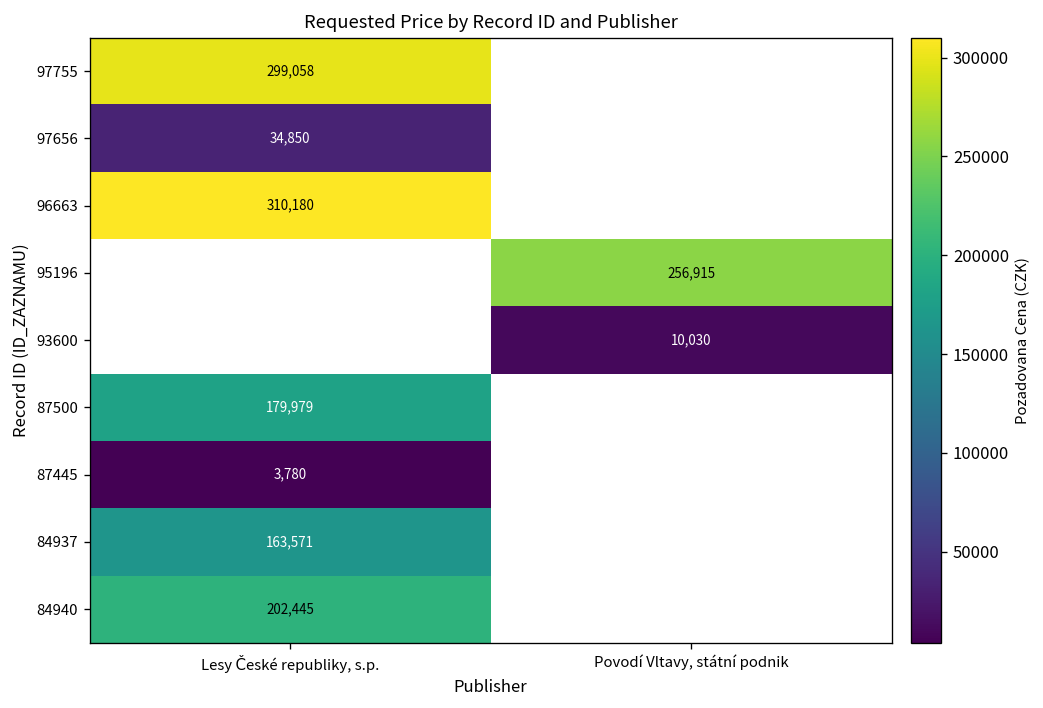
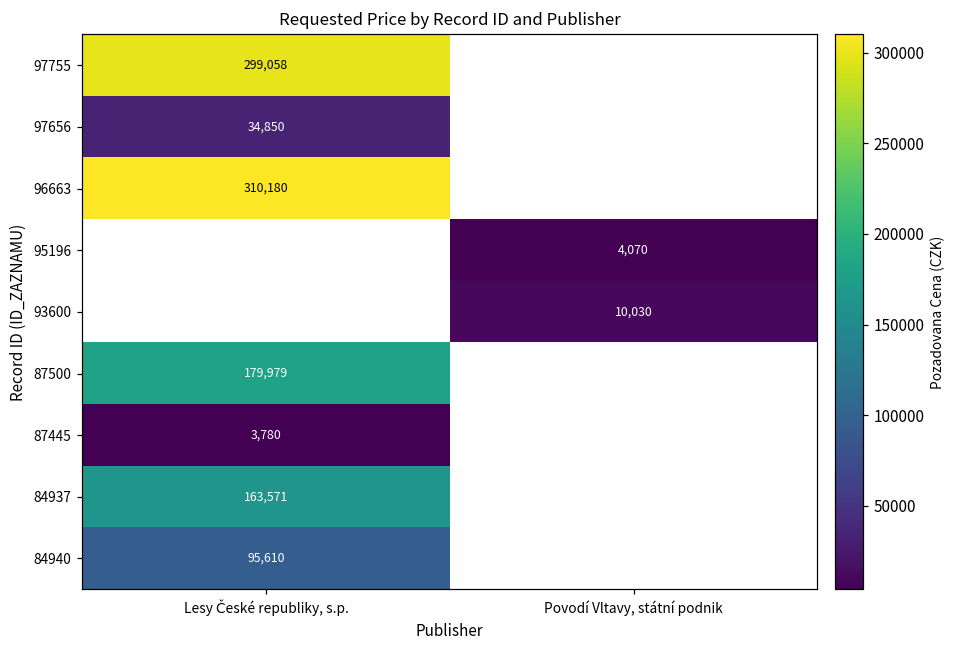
  {
    "97755": {
      "Lesy České republiky, s.p.": "299,058"
    },
    "97656": {
      "Lesy České republiky, s.p.": "34,850"
    },
    "96663": {
      "Lesy České republiky, s.p.": "310,180"
    },
    "95196": {
-     "Povodí Vltavy, státní podnik": "256,915"
+     "Povodí Vltavy, státní podnik": "4,070"
    },
    "93600": {
      "Povodí Vltavy, státní podnik": "10,030"
    },
    "87500": {
      "Lesy České republiky, s.p.": "179,979"
    },
    "87445": {
      "Lesy České republiky, s.p.": "3,780"
    },
    "84937": {
      "Lesy České republiky, s.p.": "163,571"
    },
    "84940": {
-     "Lesy České republiky, s.p.": "202,445"
+     "Lesy České republiky, s.p.": "95,610"
    }
  }
